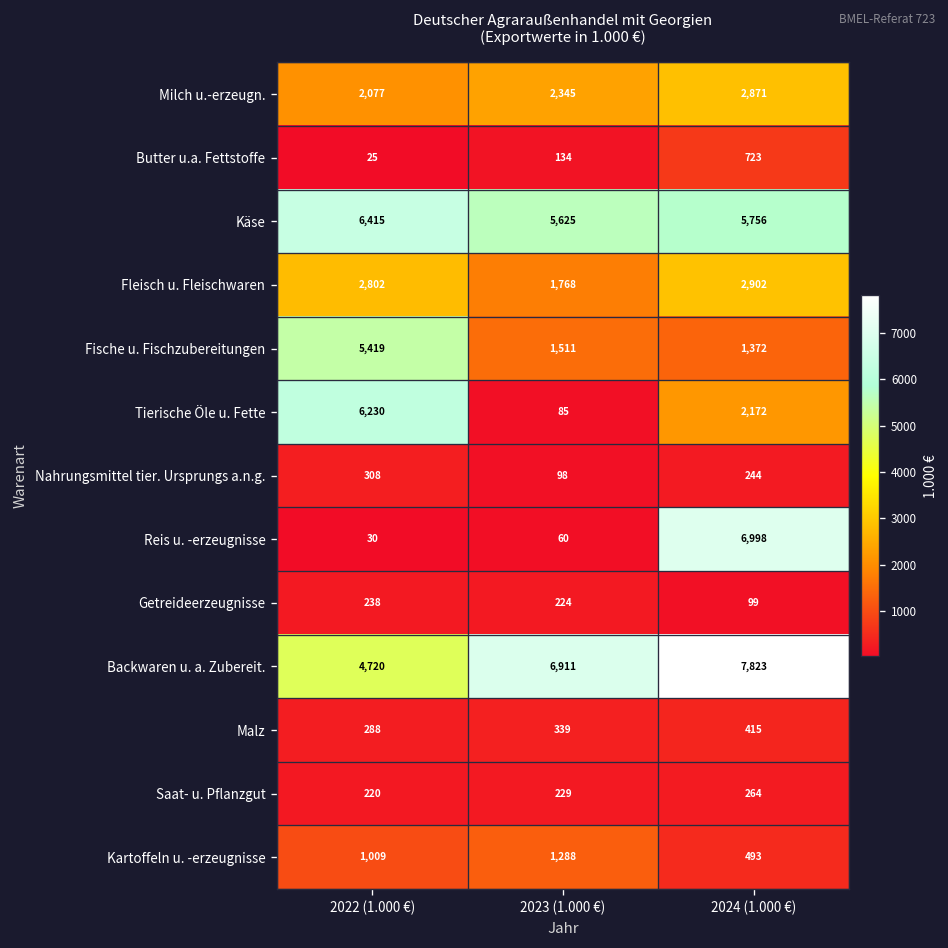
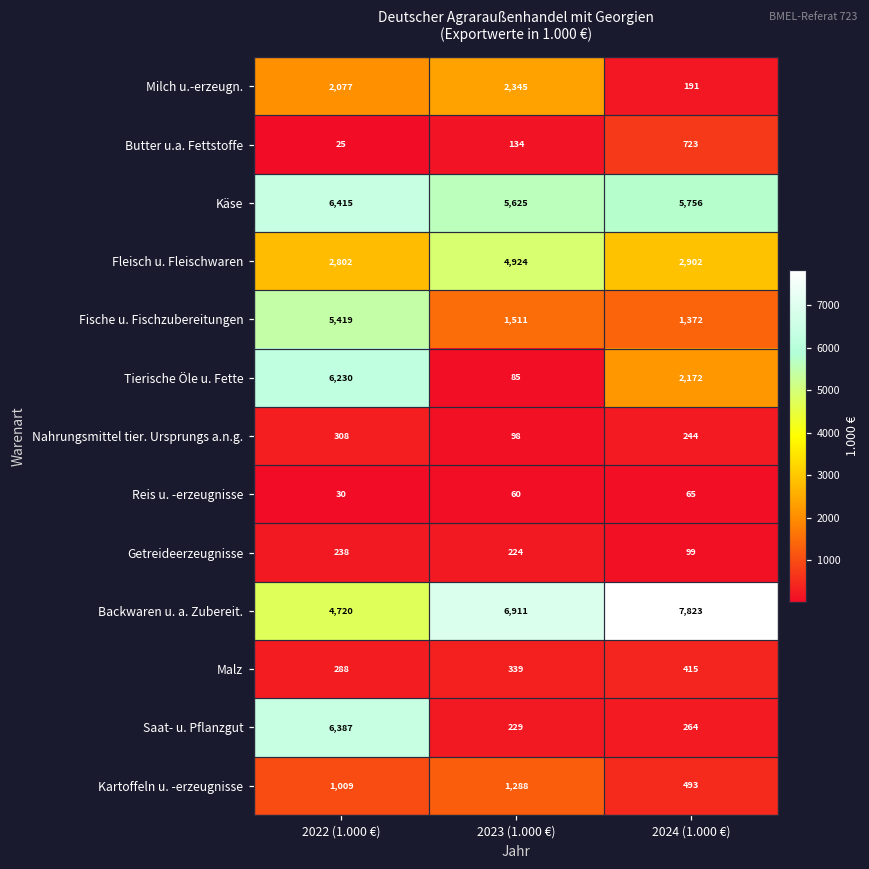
  {
    "Milch u.-erzeugn.": {
      "2022 (1.000 €)": "2,077",
      "2023 (1.000 €)": "2,345",
-     "2024 (1.000 €)": "2,871"
+     "2024 (1.000 €)": "191"
    },
    "Butter u.a. Fettstoffe": {
      "2022 (1.000 €)": "25",
      "2023 (1.000 €)": "134",
      "2024 (1.000 €)": "723"
    },
    "Käse": {
      "2022 (1.000 €)": "6,415",
      "2023 (1.000 €)": "5,625",
      "2024 (1.000 €)": "5,756"
    },
    "Fleisch u. Fleischwaren": {
      "2022 (1.000 €)": "2,802",
-     "2023 (1.000 €)": "1,768",
+     "2023 (1.000 €)": "4,924",
      "2024 (1.000 €)": "2,902"
    },
    "Fische u. Fischzubereitungen": {
      "2022 (1.000 €)": "5,419",
      "2023 (1.000 €)": "1,511",
      "2024 (1.000 €)": "1,372"
    },
    "Tierische Öle u. Fette": {
      "2022 (1.000 €)": "6,230",
      "2023 (1.000 €)": "85",
      "2024 (1.000 €)": "2,172"
    },
    "Nahrungsmittel tier. Ursprungs a.n.g.": {
      "2022 (1.000 €)": "308",
      "2023 (1.000 €)": "98",
      "2024 (1.000 €)": "244"
    },
    "Reis u. -erzeugnisse": {
      "2022 (1.000 €)": "30",
      "2023 (1.000 €)": "60",
-     "2024 (1.000 €)": "6,998"
+     "2024 (1.000 €)": "65"
    },
    "Getreideerzeugnisse": {
      "2022 (1.000 €)": "238",
      "2023 (1.000 €)": "224",
      "2024 (1.000 €)": "99"
    },
    "Backwaren u. a. Zubereit.": {
      "2022 (1.000 €)": "4,720",
      "2023 (1.000 €)": "6,911",
      "2024 (1.000 €)": "7,823"
    },
    "Malz": {
      "2022 (1.000 €)": "288",
      "2023 (1.000 €)": "339",
      "2024 (1.000 €)": "415"
    },
    "Saat- u. Pflanzgut": {
-     "2022 (1.000 €)": "220",
+     "2022 (1.000 €)": "6,387",
      "2023 (1.000 €)": "229",
      "2024 (1.000 €)": "264"
    },
    "Kartoffeln u. -erzeugnisse": {
      "2022 (1.000 €)": "1,009",
      "2023 (1.000 €)": "1,288",
      "2024 (1.000 €)": "493"
    }
  }
